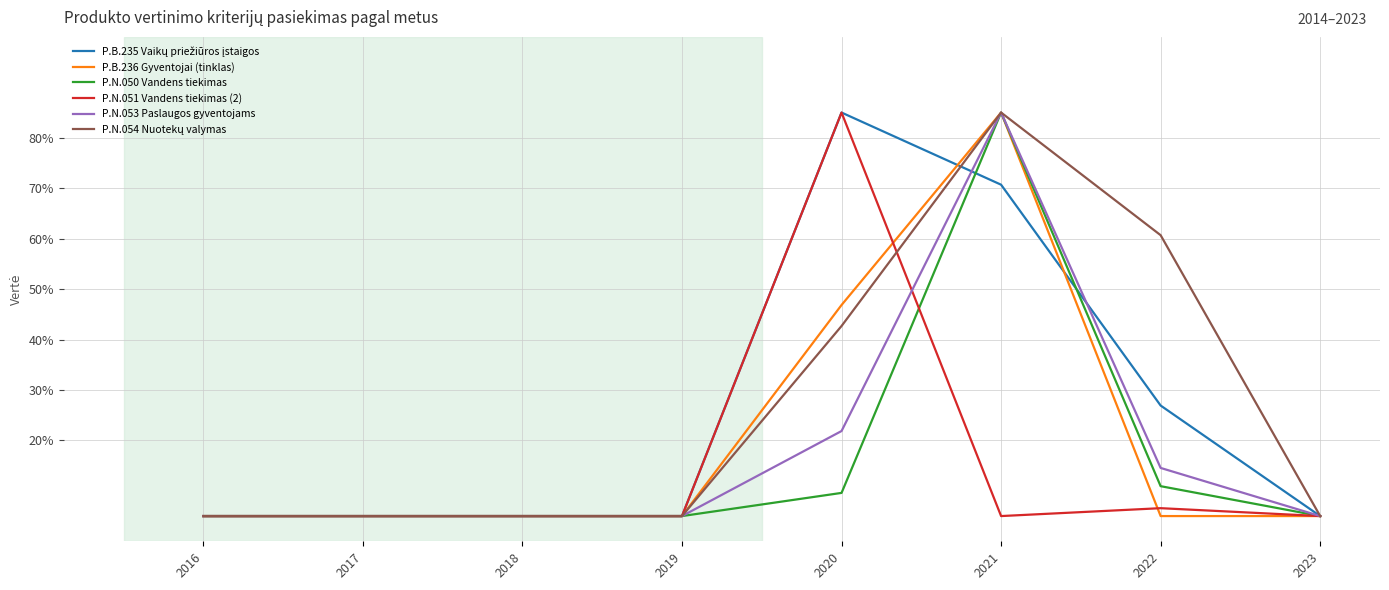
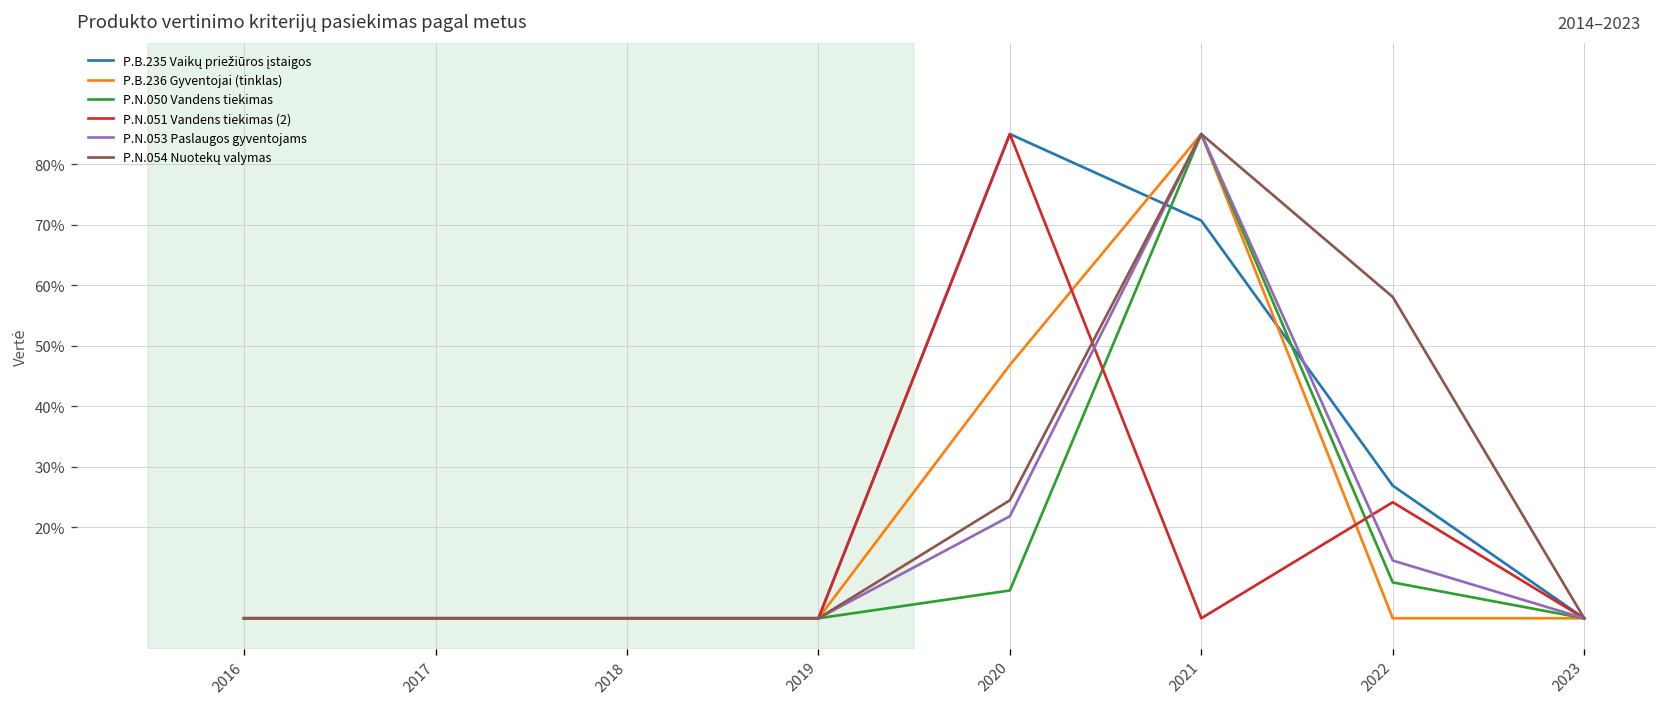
  {
    "P.B.235 Vaikų priežiūros įstaigos": {
      "2021": "71%",
      "2022": "27%"
    },
    "P.B.236 Gyventojai (tinklas)": {
      "2020": "47%",
      "2022": "5%"
    },
    "P.N.050 Vandens tiekimas": {
      "2020": "10%",
      "2022": "11%"
    },
    "P.N.051 Vandens tiekimas (2)": {
      "2021": "5%",
-     "2022": "7%"
+     "2022": "24%"
    },
    "P.N.053 Paslaugos gyventojams": {
      "2020": "22%",
      "2022": "15%"
    },
    "P.N.054 Nuotekų valymas": {
-     "2020": "43%",
-     "2022": "61%"
+     "2020": "24%",
+     "2022": "58%"
    }
  }
